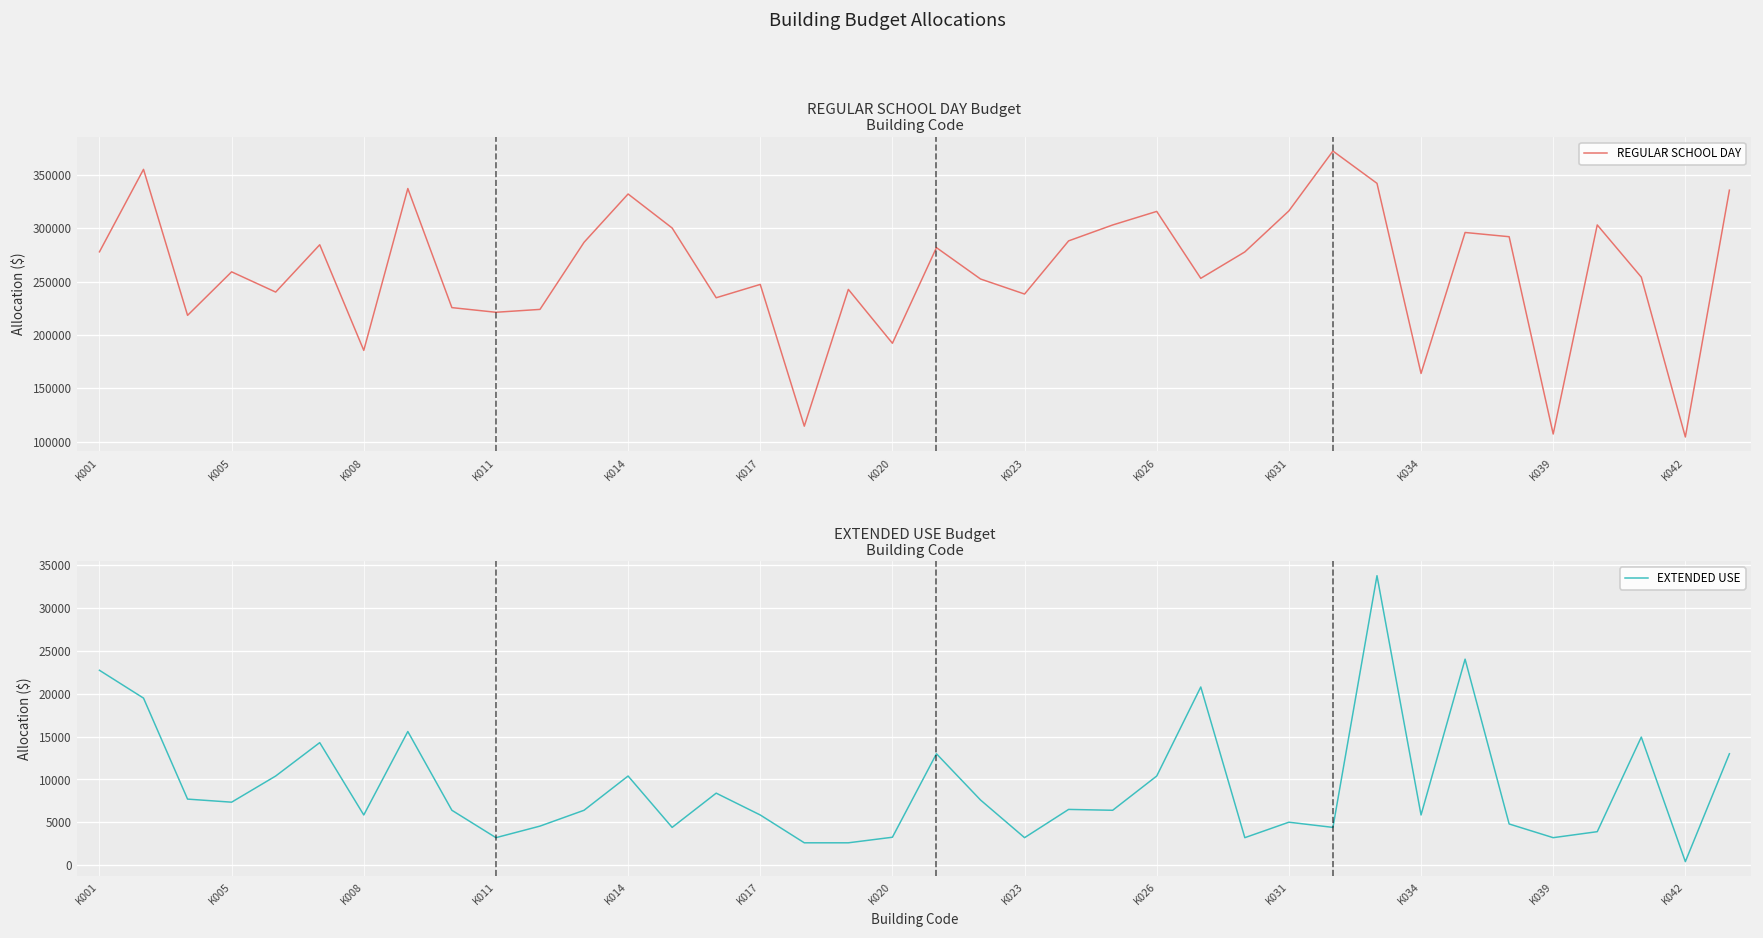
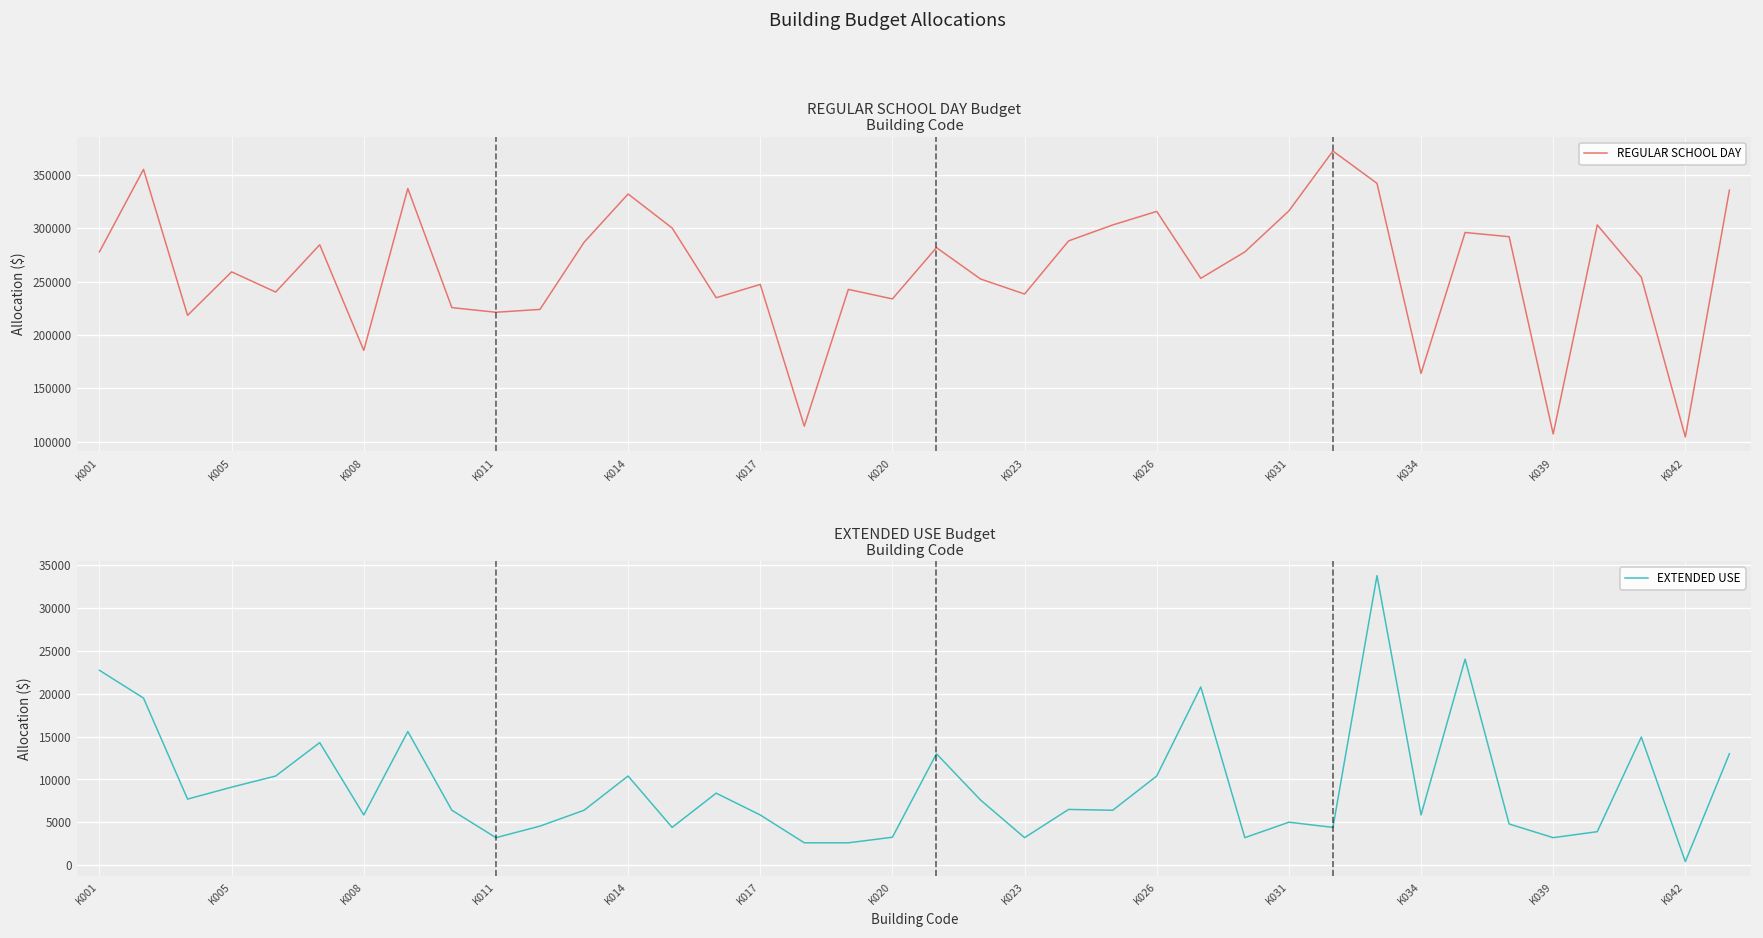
  {
    "REGULAR SCHOOL DAY Budget Building Code": {
      "K001": 280000,
      "K005": 260000,
      "K008": 190000,
      "K011": 220000,
      "K014": 330000,
      "K017": 250000,
-     "K020": 190000,
+     "K020": 230000,
      "K023": 240000,
      "K026": 320000,
      "K031": 320000,
      "K034": 160000,
      "K039": 110000,
      "K042": 100000
    },
    "EXTENDED USE Budget Building Code": {
      "K001": 23000,
-     "K005": 7000,
+     "K005": 9000,
      "K008": 6000,
      "K011": 3000,
      "K014": 10000,
      "K017": 6000,
      "K020": 3000,
      "K023": 3000,
      "K026": 10000,
      "K031": 5000,
      "K034": 6000,
      "K039": 3000,
      "K042": 0
    }
  }
